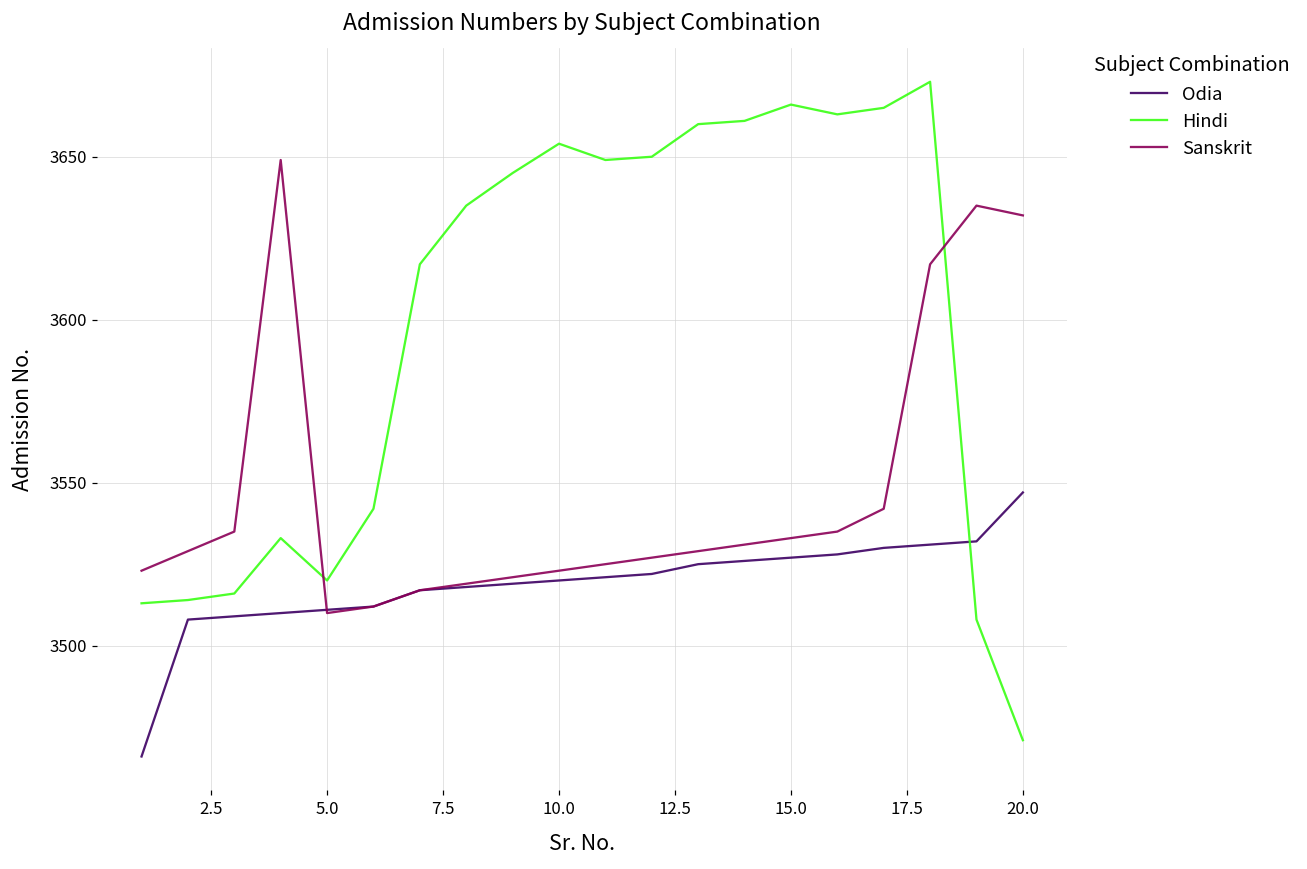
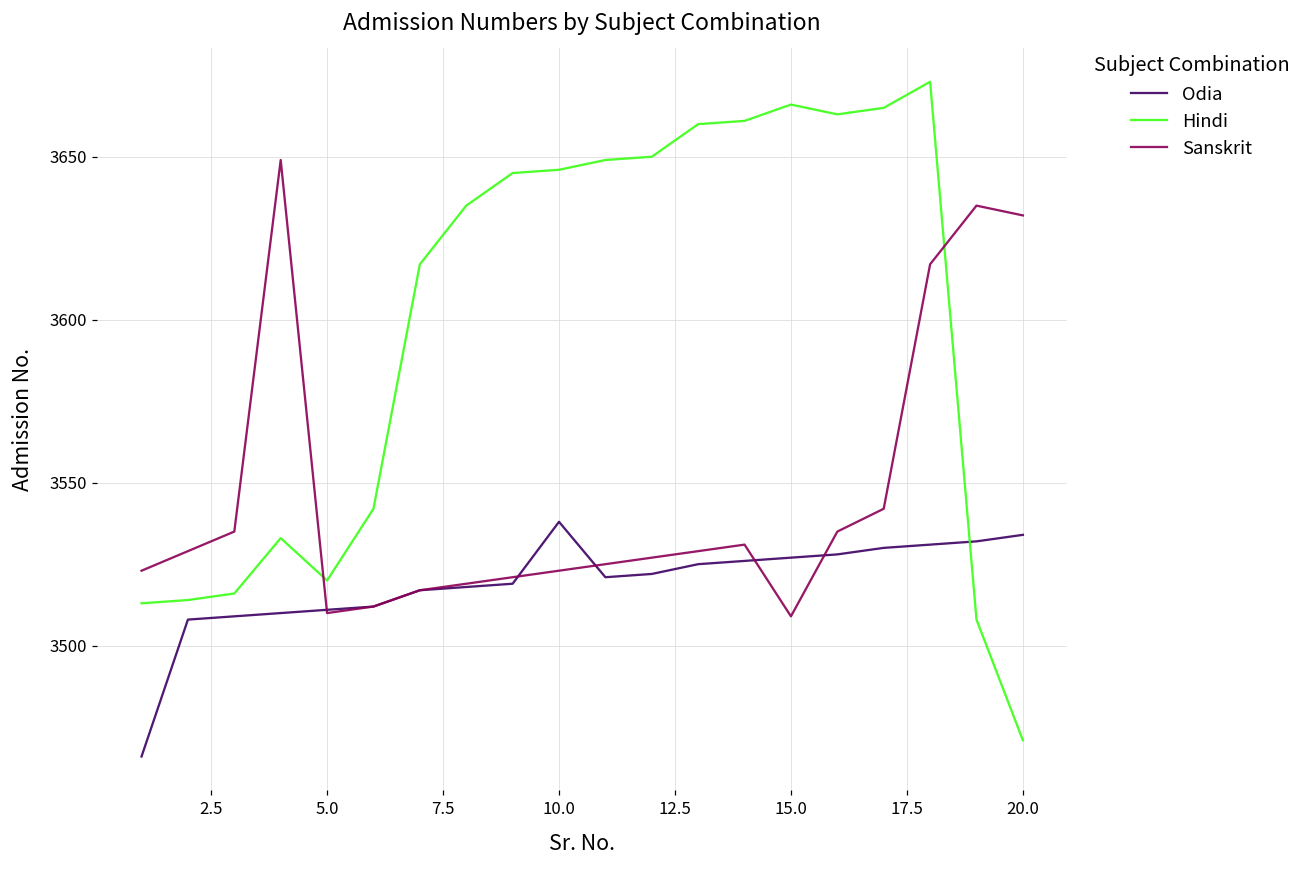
  {
    "Odia": {
      "5.0": 3511,
-     "10.0": 3520,
+     "10.0": 3538,
      "15.0": 3527,
-     "20.0": 3547
+     "20.0": 3534
    },
    "Hindi": {
      "5.0": 3520,
-     "10.0": 3654,
+     "10.0": 3646,
      "15.0": 3666,
      "20.0": 3471
    },
    "Sanskrit": {
      "5.0": 3510,
      "10.0": 3523,
-     "15.0": 3533,
+     "15.0": 3509,
      "20.0": 3632
    }
  }
